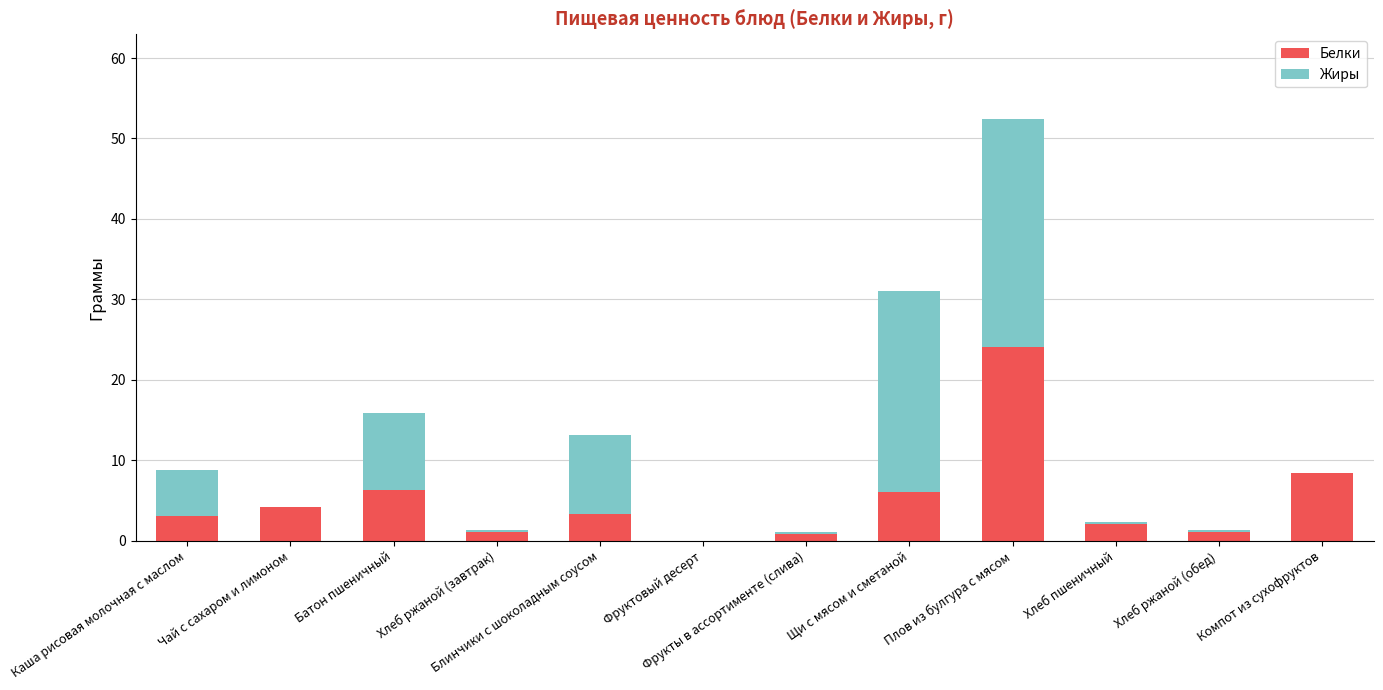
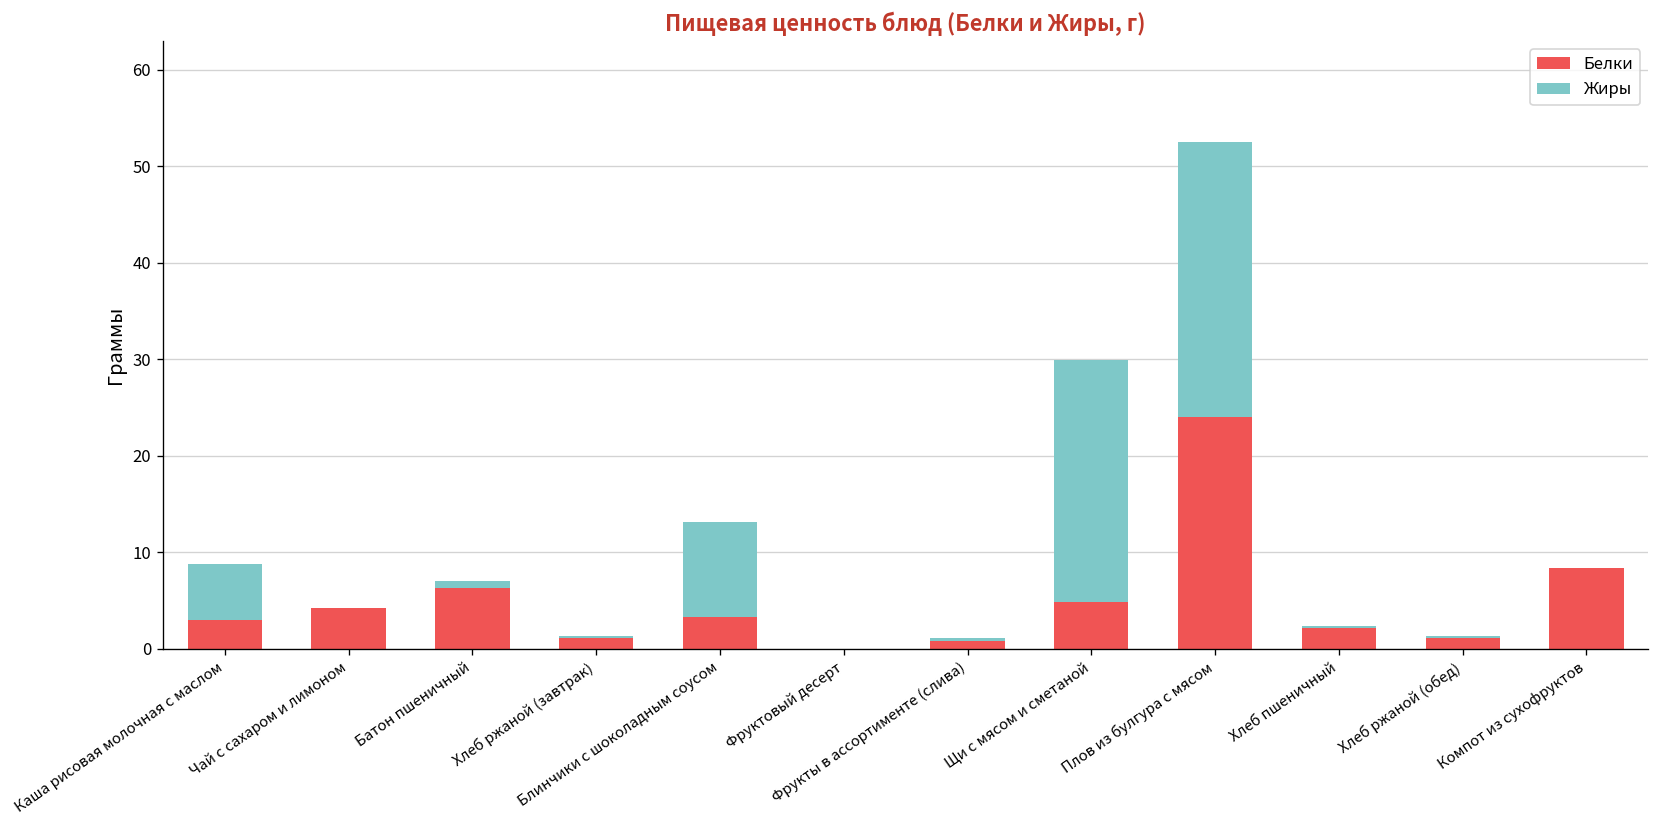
  {
    "Белки": {
      "Каша рисовая молочная с маслом": 3,
      "Чай с сахаром и лимоном": 4,
      "Батон пшеничный": 6,
      "Хлеб ржаной (завтрак)": 1,
      "Блинчики с шоколадным соусом": 3,
      "Фруктовый десерт": 0,
      "Фрукты в ассортименте (слива)": 1,
-     "Щи с мясом и сметаной": 6,
+     "Щи с мясом и сметаной": 5,
      "Плов из булгура с мясом": 24,
      "Хлеб пшеничный": 2,
      "Хлеб ржаной (обед)": 1,
      "Компот из сухофруктов": 8
    },
    "Жиры": {
      "Каша рисовая молочная с маслом": 6,
      "Чай с сахаром и лимоном": 0,
-     "Батон пшеничный": 10,
+     "Батон пшеничный": 1,
      "Блинчики с шоколадным соусом": 10,
      "Фруктовый десерт": 0,
      "Щи с мясом и сметаной": 25,
      "Плов из булгура с мясом": 28,
      "Компот из сухофруктов": 0
    }
  }
